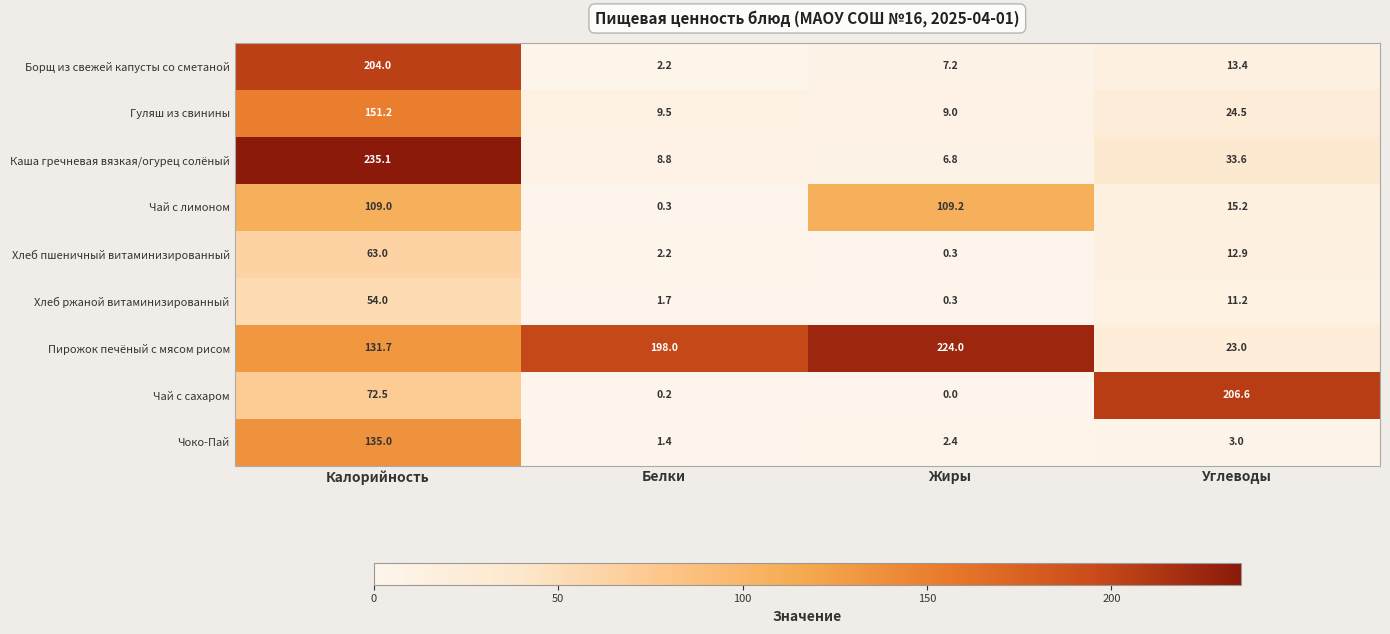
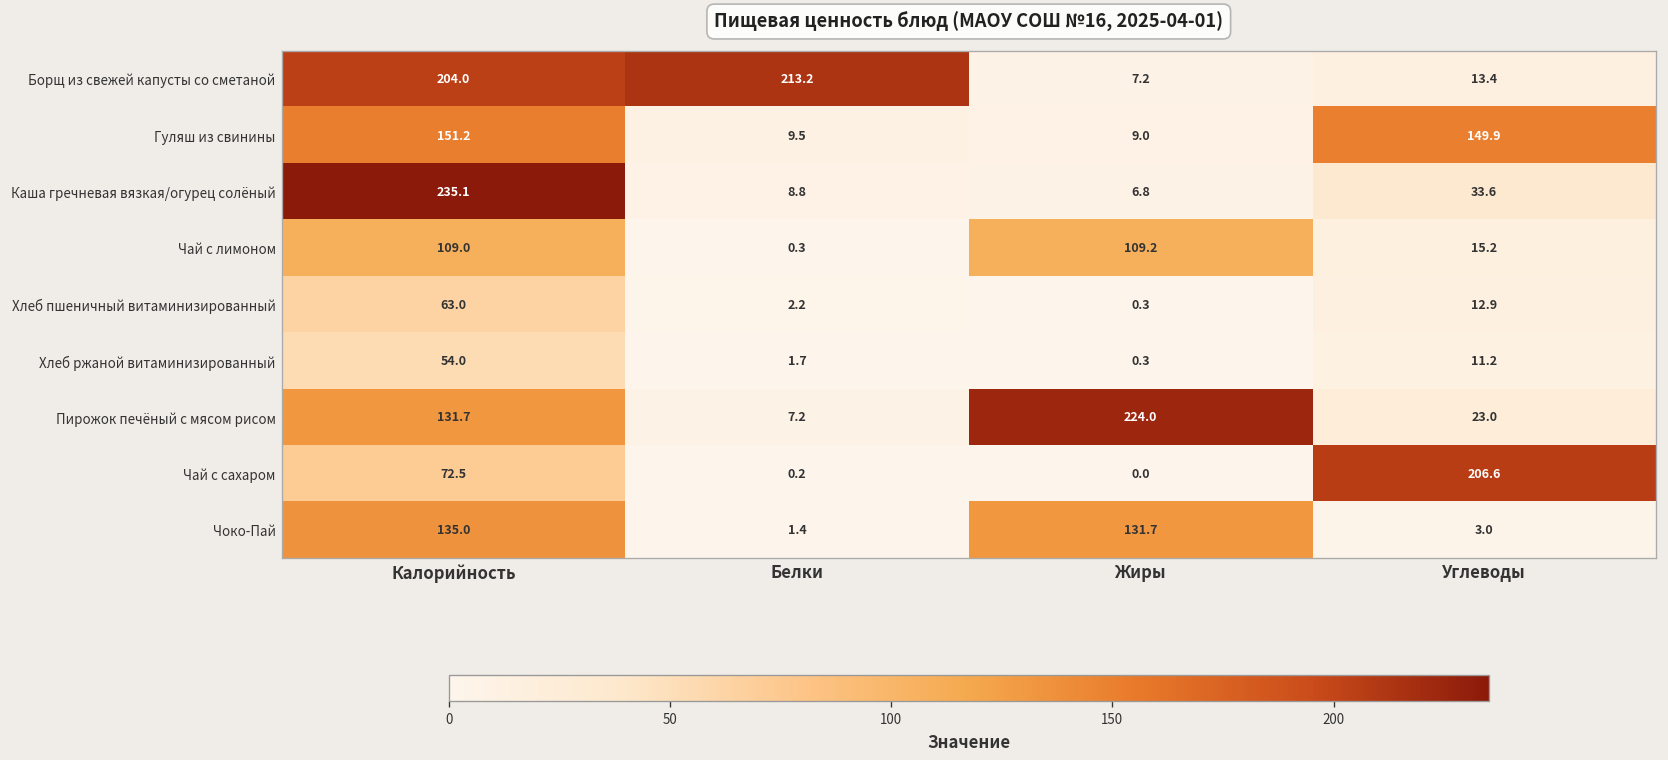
  {
    "Борщ из свежей капусты со сметаной": {
      "Калорийность": 204.0,
-     "Белки": 2.2,
+     "Белки": 213.2,
      "Жиры": 7.2,
      "Углеводы": 13.4
    },
    "Гуляш из свинины": {
      "Калорийность": 151.2,
      "Белки": 9.5,
      "Жиры": 9.0,
-     "Углеводы": 24.5
+     "Углеводы": 149.9
    },
    "Каша гречневая вязкая/огурец солёный": {
      "Калорийность": 235.1,
      "Белки": 8.8,
      "Жиры": 6.8,
      "Углеводы": 33.6
    },
    "Чай с лимоном": {
      "Калорийность": 109.0,
      "Белки": 0.3,
      "Жиры": 109.2,
      "Углеводы": 15.2
    },
    "Хлеб пшеничный витаминизированный": {
      "Калорийность": 63.0,
      "Белки": 2.2,
      "Жиры": 0.3,
      "Углеводы": 12.9
    },
    "Хлеб ржаной витаминизированный": {
      "Калорийность": 54.0,
      "Белки": 1.7,
      "Жиры": 0.3,
      "Углеводы": 11.2
    },
    "Пирожок печёный с мясом рисом": {
      "Калорийность": 131.7,
-     "Белки": 198.0,
+     "Белки": 7.2,
      "Жиры": 224.0,
      "Углеводы": 23.0
    },
    "Чай с сахаром": {
      "Калорийность": 72.5,
      "Белки": 0.2,
      "Жиры": 0.0,
      "Углеводы": 206.6
    },
    "Чоко-Пай": {
      "Калорийность": 135.0,
      "Белки": 1.4,
-     "Жиры": 2.4,
+     "Жиры": 131.7,
      "Углеводы": 3.0
    }
  }
